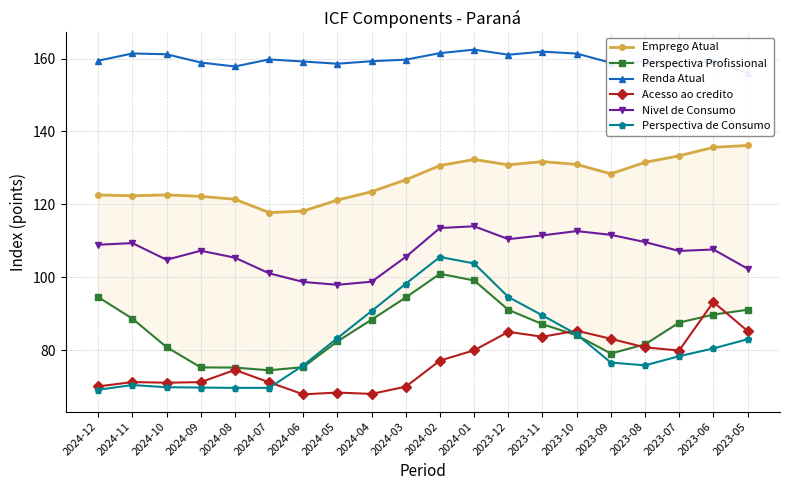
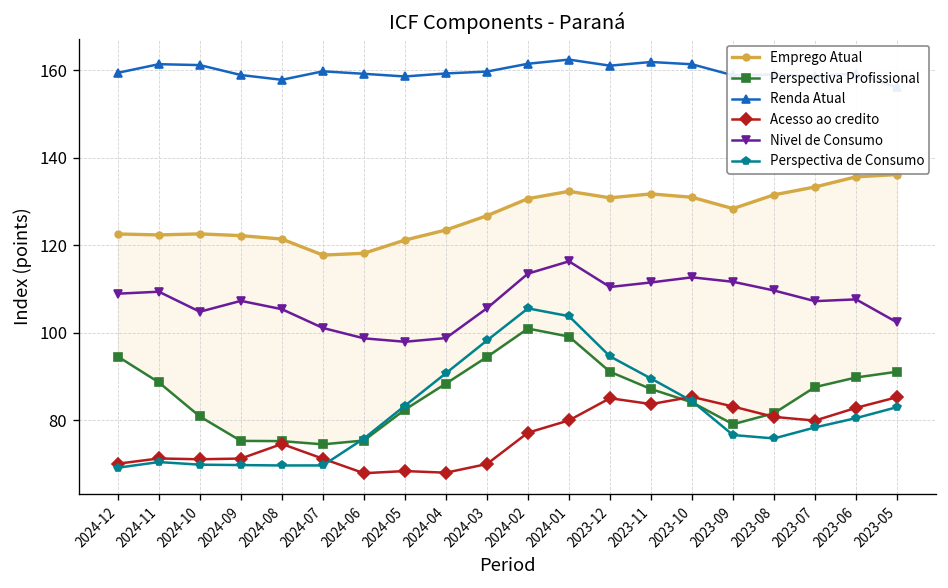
  {
    "Emprego Atual": {
      "2024-12": 123,
      "2024-11": 122,
      "2024-10": 123,
      "2024-09": 122,
      "2024-08": 121,
      "2024-07": 118,
      "2024-06": 118,
      "2024-05": 121,
      "2024-04": 123,
      "2024-03": 127,
      "2024-02": 131,
      "2024-01": 132,
      "2023-12": 131,
      "2023-11": 132,
      "2023-10": 131,
      "2023-09": 128,
      "2023-08": 132,
      "2023-07": 133,
      "2023-06": 136,
      "2023-05": 136
    },
    "Perspectiva Profissional": {
      "2024-12": 95,
      "2024-11": 89,
      "2024-10": 81,
      "2024-09": 75,
      "2024-07": 74,
      "2024-05": 82,
      "2024-04": 88,
      "2024-03": 94,
      "2024-02": 101,
      "2024-01": 99,
      "2023-12": 91,
      "2023-11": 87,
      "2023-09": 79,
      "2023-08": 82,
      "2023-07": 88,
      "2023-06": 90,
      "2023-05": 91
    },
    "Renda Atual": {
      "2024-12": 159,
      "2024-11": 161,
      "2024-10": 161,
      "2024-09": 159,
      "2024-08": 158,
      "2024-07": 160,
      "2024-06": 159,
      "2024-05": 159,
      "2024-04": 159,
      "2024-03": 160,
      "2024-02": 161,
      "2024-01": 162,
      "2023-12": 161,
      "2023-11": 162,
      "2023-10": 161
    },
    "Acesso ao credito": {
      "2024-12": 70,
      "2024-11": 71,
      "2024-10": 71,
      "2024-09": 71,
      "2024-07": 71,
      "2024-06": 68,
      "2024-05": 68,
      "2024-04": 68,
      "2024-03": 70,
      "2024-02": 77,
      "2024-01": 80,
      "2023-12": 85,
      "2023-11": 84,
      "2023-10": 85,
      "2023-09": 83,
      "2023-08": 81,
      "2023-07": 80,
-     "2023-06": 93,
+     "2023-06": 83,
      "2023-05": 85
    },
    "Nivel de Consumo": {
      "2024-12": 109,
      "2024-11": 109,
      "2024-10": 105,
      "2024-09": 107,
      "2024-08": 105,
      "2024-07": 101,
      "2024-06": 99,
      "2024-05": 98,
      "2024-04": 99,
      "2024-03": 106,
      "2024-02": 113,
-     "2024-01": 114,
+     "2024-01": 116,
      "2023-12": 110,
      "2023-11": 111,
      "2023-10": 113,
      "2023-09": 112,
      "2023-08": 110,
      "2023-07": 107,
      "2023-06": 108,
      "2023-05": 102
    },
    "Perspectiva de Consumo": {
      "2024-12": 69,
      "2024-11": 70,
      "2024-10": 70,
      "2024-09": 70,
      "2024-08": 70,
      "2024-07": 70,
      "2024-05": 83,
      "2024-04": 91,
      "2024-03": 98,
      "2024-02": 106,
      "2024-01": 104,
      "2023-12": 95,
      "2023-11": 90,
      "2023-09": 77,
      "2023-08": 76,
      "2023-07": 78,
      "2023-06": 80,
      "2023-05": 83
    }
  }
